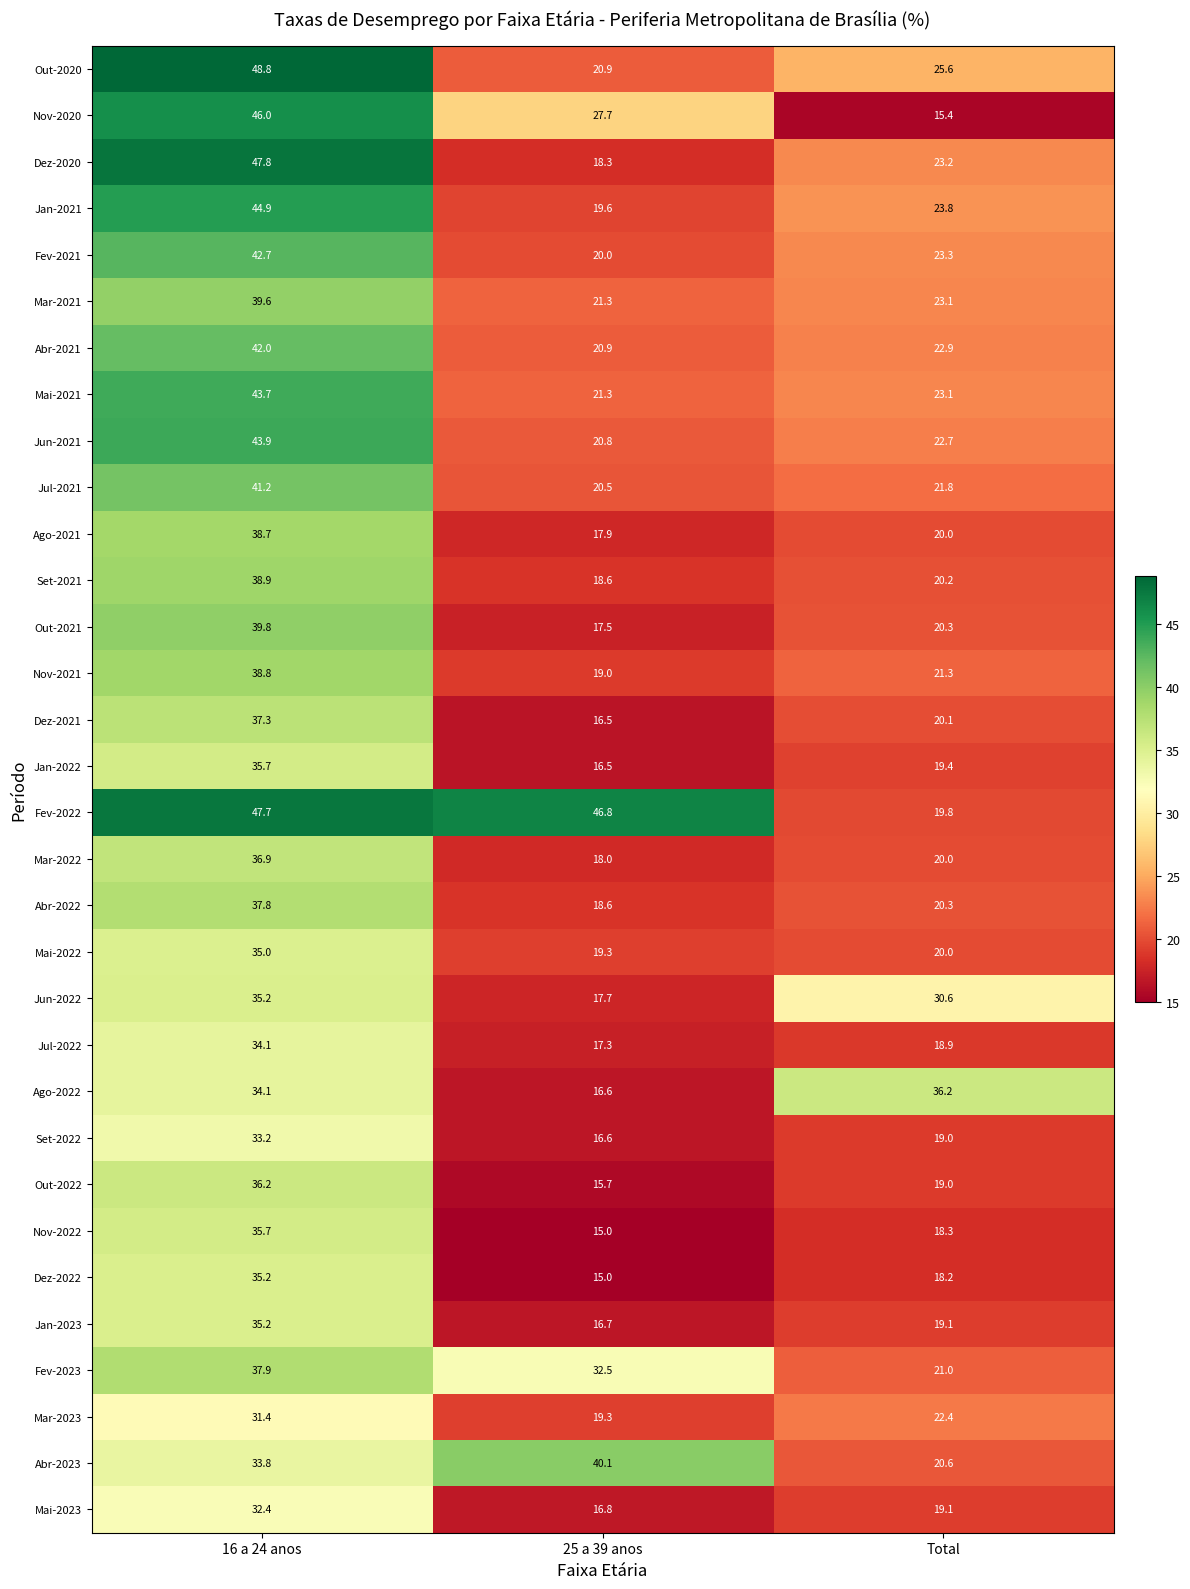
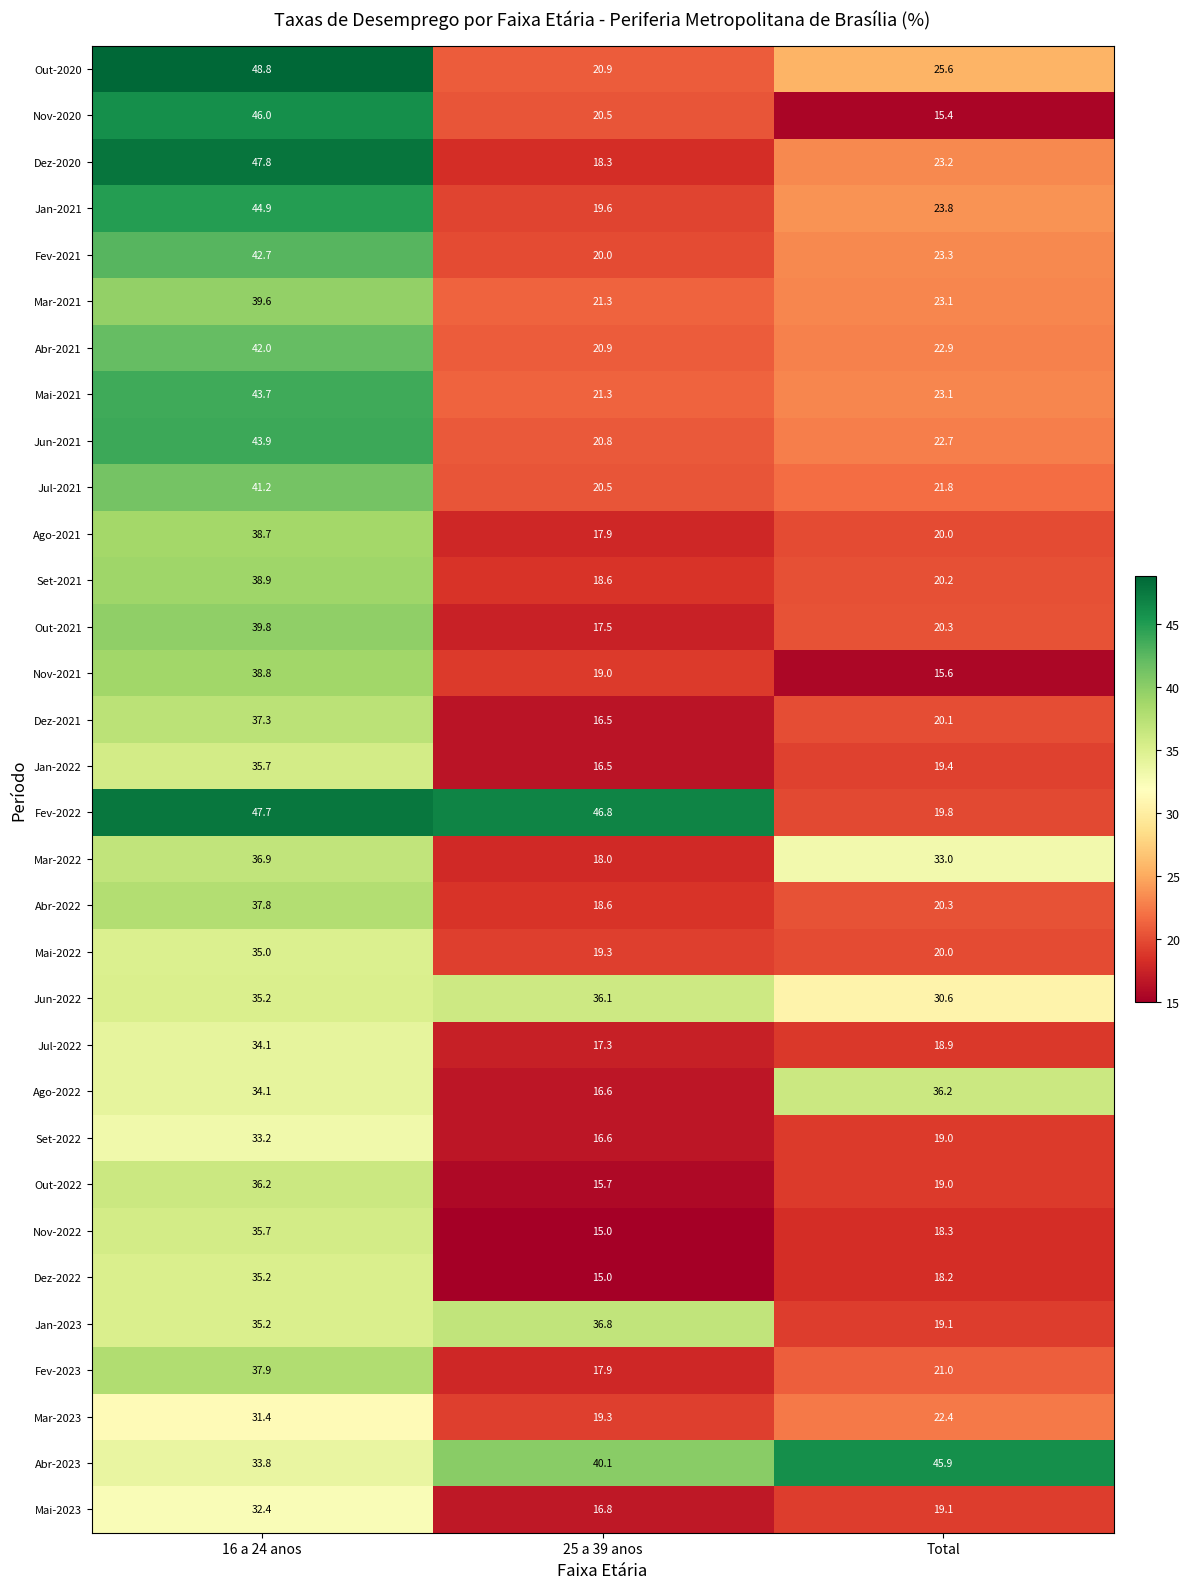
  {
    "Out-2020": {
      "16 a 24 anos": 48.8,
      "25 a 39 anos": 20.9,
      "Total": 25.6
    },
    "Nov-2020": {
      "16 a 24 anos": 46.0,
-     "25 a 39 anos": 27.7,
+     "25 a 39 anos": 20.5,
      "Total": 15.4
    },
    "Dez-2020": {
      "16 a 24 anos": 47.8,
      "25 a 39 anos": 18.3,
      "Total": 23.2
    },
    "Jan-2021": {
      "16 a 24 anos": 44.9,
      "25 a 39 anos": 19.6,
      "Total": 23.8
    },
    "Fev-2021": {
      "16 a 24 anos": 42.7,
      "25 a 39 anos": 20.0,
      "Total": 23.3
    },
    "Mar-2021": {
      "16 a 24 anos": 39.6,
      "25 a 39 anos": 21.3,
      "Total": 23.1
    },
    "Abr-2021": {
      "16 a 24 anos": 42.0,
      "25 a 39 anos": 20.9,
      "Total": 22.9
    },
    "Mai-2021": {
      "16 a 24 anos": 43.7,
      "25 a 39 anos": 21.3,
      "Total": 23.1
    },
    "Jun-2021": {
      "16 a 24 anos": 43.9,
      "25 a 39 anos": 20.8,
      "Total": 22.7
    },
    "Jul-2021": {
      "16 a 24 anos": 41.2,
      "25 a 39 anos": 20.5,
      "Total": 21.8
    },
    "Ago-2021": {
      "16 a 24 anos": 38.7,
      "25 a 39 anos": 17.9,
      "Total": 20.0
    },
    "Set-2021": {
      "16 a 24 anos": 38.9,
      "25 a 39 anos": 18.6,
      "Total": 20.2
    },
    "Out-2021": {
      "16 a 24 anos": 39.8,
      "25 a 39 anos": 17.5,
      "Total": 20.3
    },
    "Nov-2021": {
      "16 a 24 anos": 38.8,
      "25 a 39 anos": 19.0,
-     "Total": 21.3
+     "Total": 15.6
    },
    "Dez-2021": {
      "16 a 24 anos": 37.3,
      "25 a 39 anos": 16.5,
      "Total": 20.1
    },
    "Jan-2022": {
      "16 a 24 anos": 35.7,
      "25 a 39 anos": 16.5,
      "Total": 19.4
    },
    "Fev-2022": {
      "16 a 24 anos": 47.7,
      "25 a 39 anos": 46.8,
      "Total": 19.8
    },
    "Mar-2022": {
      "16 a 24 anos": 36.9,
      "25 a 39 anos": 18.0,
-     "Total": 20.0
+     "Total": 33.0
    },
    "Abr-2022": {
      "16 a 24 anos": 37.8,
      "25 a 39 anos": 18.6,
      "Total": 20.3
    },
    "Mai-2022": {
      "16 a 24 anos": 35.0,
      "25 a 39 anos": 19.3,
      "Total": 20.0
    },
    "Jun-2022": {
      "16 a 24 anos": 35.2,
-     "25 a 39 anos": 17.7,
+     "25 a 39 anos": 36.1,
      "Total": 30.6
    },
    "Jul-2022": {
      "16 a 24 anos": 34.1,
      "25 a 39 anos": 17.3,
      "Total": 18.9
    },
    "Ago-2022": {
      "16 a 24 anos": 34.1,
      "25 a 39 anos": 16.6,
      "Total": 36.2
    },
    "Set-2022": {
      "16 a 24 anos": 33.2,
      "25 a 39 anos": 16.6,
      "Total": 19.0
    },
    "Out-2022": {
      "16 a 24 anos": 36.2,
      "25 a 39 anos": 15.7,
      "Total": 19.0
    },
    "Nov-2022": {
      "16 a 24 anos": 35.7,
      "25 a 39 anos": 15.0,
      "Total": 18.3
    },
    "Dez-2022": {
      "16 a 24 anos": 35.2,
      "25 a 39 anos": 15.0,
      "Total": 18.2
    },
    "Jan-2023": {
      "16 a 24 anos": 35.2,
-     "25 a 39 anos": 16.7,
+     "25 a 39 anos": 36.8,
      "Total": 19.1
    },
    "Fev-2023": {
      "16 a 24 anos": 37.9,
-     "25 a 39 anos": 32.5,
+     "25 a 39 anos": 17.9,
      "Total": 21.0
    },
    "Mar-2023": {
      "16 a 24 anos": 31.4,
      "25 a 39 anos": 19.3,
      "Total": 22.4
    },
    "Abr-2023": {
      "16 a 24 anos": 33.8,
      "25 a 39 anos": 40.1,
-     "Total": 20.6
+     "Total": 45.9
    },
    "Mai-2023": {
      "16 a 24 anos": 32.4,
      "25 a 39 anos": 16.8,
      "Total": 19.1
    }
  }
